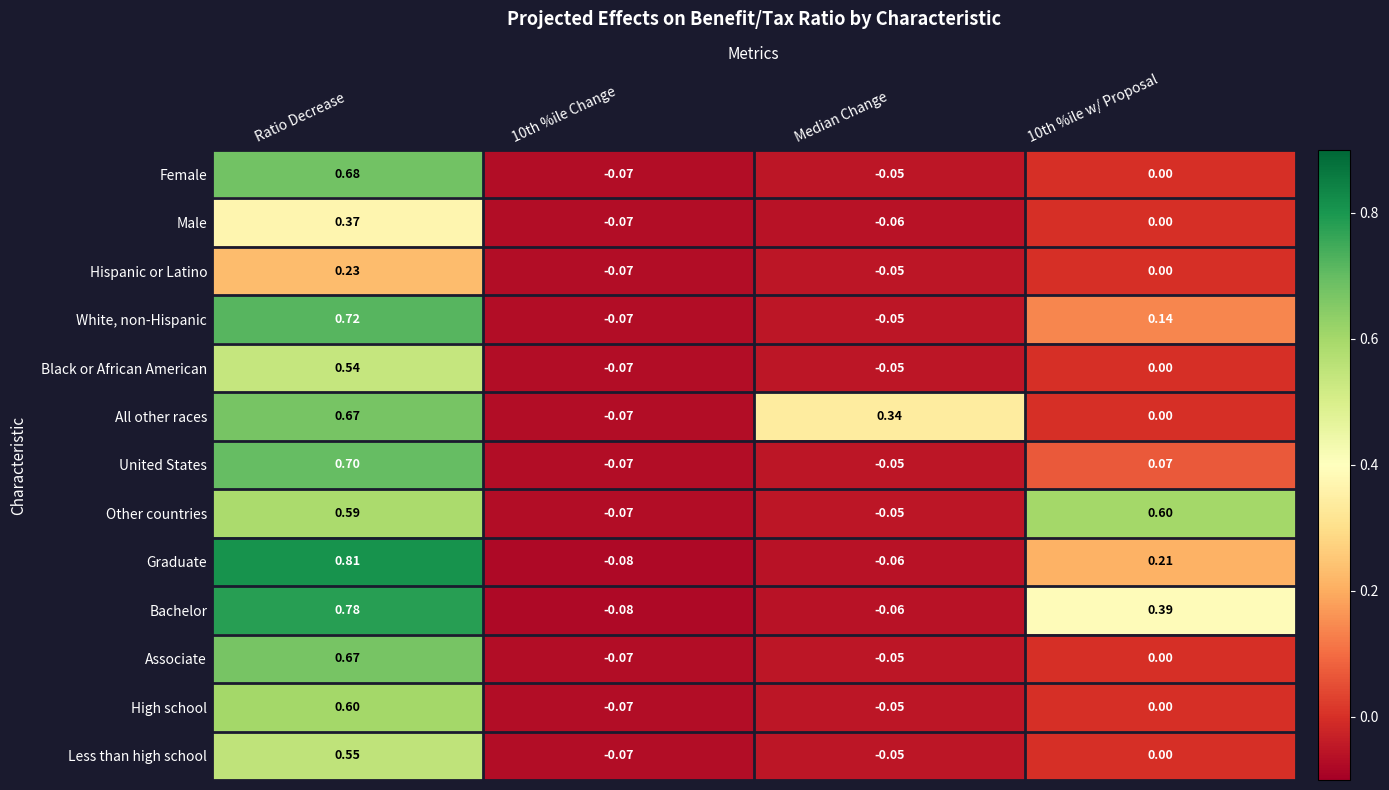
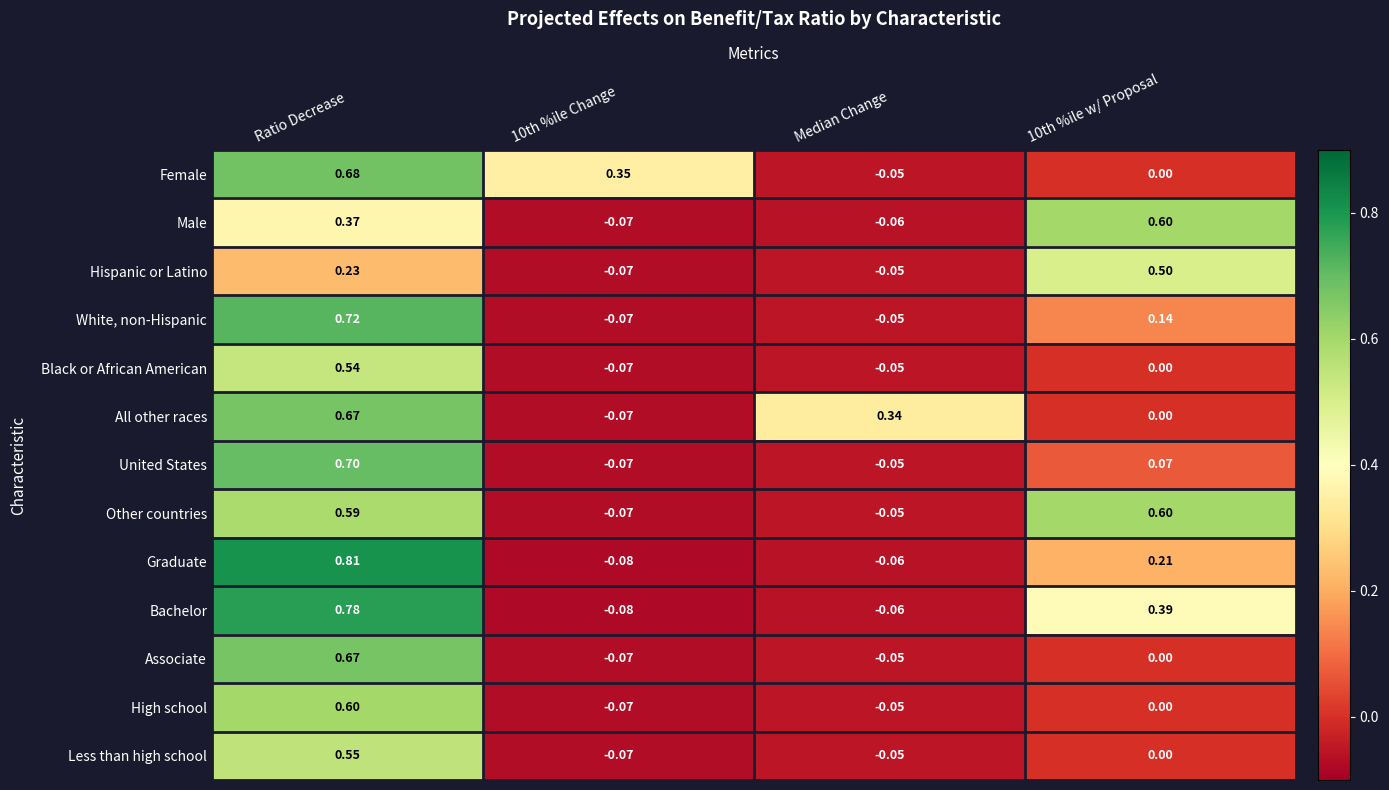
  {
    "Female": {
      "Ratio Decrease": 0.68,
-     "10th %ile Change": -0.07,
+     "10th %ile Change": 0.35,
      "Median Change": -0.05,
      "10th %ile w/ Proposal": 0.00
    },
    "Male": {
      "Ratio Decrease": 0.37,
      "10th %ile Change": -0.07,
      "Median Change": -0.06,
-     "10th %ile w/ Proposal": 0.00
+     "10th %ile w/ Proposal": 0.60
    },
    "Hispanic or Latino": {
      "Ratio Decrease": 0.23,
      "10th %ile Change": -0.07,
      "Median Change": -0.05,
-     "10th %ile w/ Proposal": 0.00
+     "10th %ile w/ Proposal": 0.50
    },
    "White, non-Hispanic": {
      "Ratio Decrease": 0.72,
      "10th %ile Change": -0.07,
      "Median Change": -0.05,
      "10th %ile w/ Proposal": 0.14
    },
    "Black or African American": {
      "Ratio Decrease": 0.54,
      "10th %ile Change": -0.07,
      "Median Change": -0.05,
      "10th %ile w/ Proposal": 0.00
    },
    "All other races": {
      "Ratio Decrease": 0.67,
      "10th %ile Change": -0.07,
      "Median Change": 0.34,
      "10th %ile w/ Proposal": 0.00
    },
    "United States": {
      "Ratio Decrease": 0.70,
      "10th %ile Change": -0.07,
      "Median Change": -0.05,
      "10th %ile w/ Proposal": 0.07
    },
    "Other countries": {
      "Ratio Decrease": 0.59,
      "10th %ile Change": -0.07,
      "Median Change": -0.05,
      "10th %ile w/ Proposal": 0.60
    },
    "Graduate": {
      "Ratio Decrease": 0.81,
      "10th %ile Change": -0.08,
      "Median Change": -0.06,
      "10th %ile w/ Proposal": 0.21
    },
    "Bachelor": {
      "Ratio Decrease": 0.78,
      "10th %ile Change": -0.08,
      "Median Change": -0.06,
      "10th %ile w/ Proposal": 0.39
    },
    "Associate": {
      "Ratio Decrease": 0.67,
      "10th %ile Change": -0.07,
      "Median Change": -0.05,
      "10th %ile w/ Proposal": 0.00
    },
    "High school": {
      "Ratio Decrease": 0.60,
      "10th %ile Change": -0.07,
      "Median Change": -0.05,
      "10th %ile w/ Proposal": 0.00
    },
    "Less than high school": {
      "Ratio Decrease": 0.55,
      "10th %ile Change": -0.07,
      "Median Change": -0.05,
      "10th %ile w/ Proposal": 0.00
    }
  }
